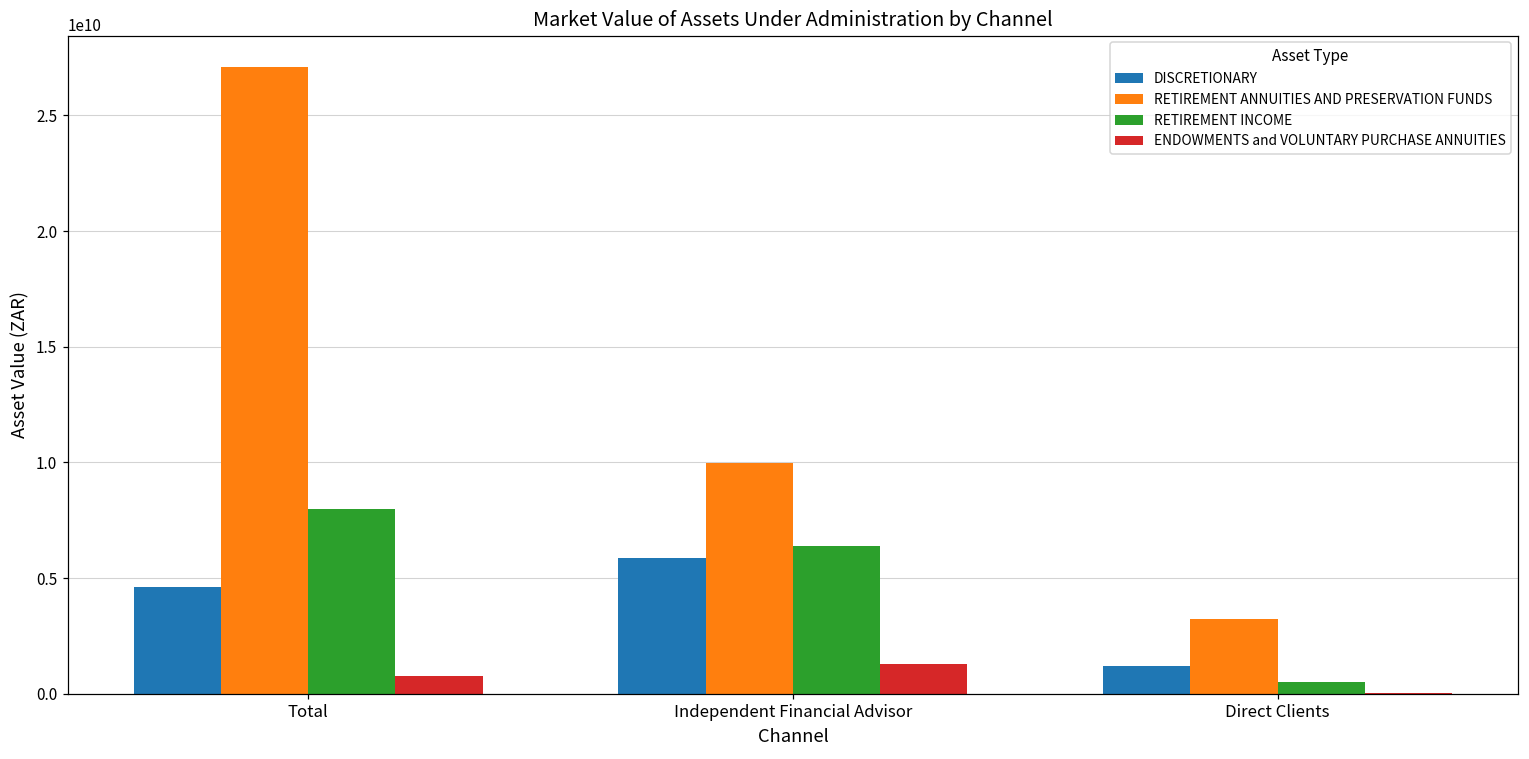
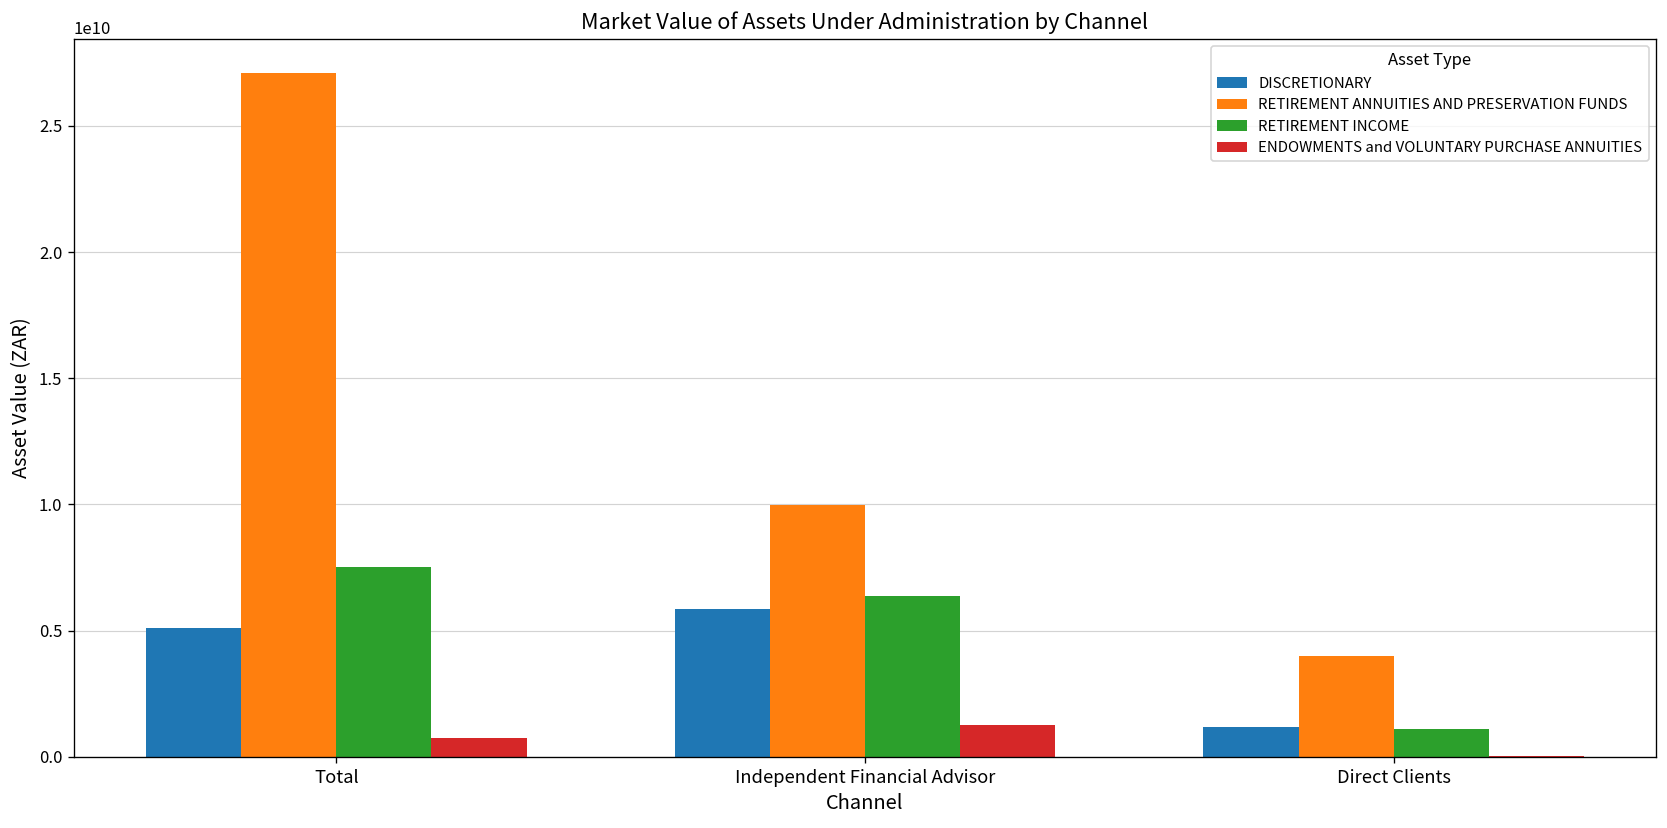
  {
    "DISCRETIONARY": {
-     "Total": 4600000000,
+     "Total": 5100000000,
      "Independent Financial Advisor": 5900000000,
      "Direct Clients": 1200000000
    },
    "RETIREMENT ANNUITIES AND PRESERVATION FUNDS": {
      "Total": 27100000000,
      "Independent Financial Advisor": 10000000000,
-     "Direct Clients": 3200000000
+     "Direct Clients": 4000000000
    },
    "RETIREMENT INCOME": {
-     "Total": 8000000000,
+     "Total": 7500000000,
      "Independent Financial Advisor": 6400000000,
-     "Direct Clients": 500000000
+     "Direct Clients": 1100000000
    },
    "ENDOWMENTS and VOLUNTARY PURCHASE ANNUITIES": {
      "Total": 800000000,
      "Independent Financial Advisor": 1300000000
    }
  }
